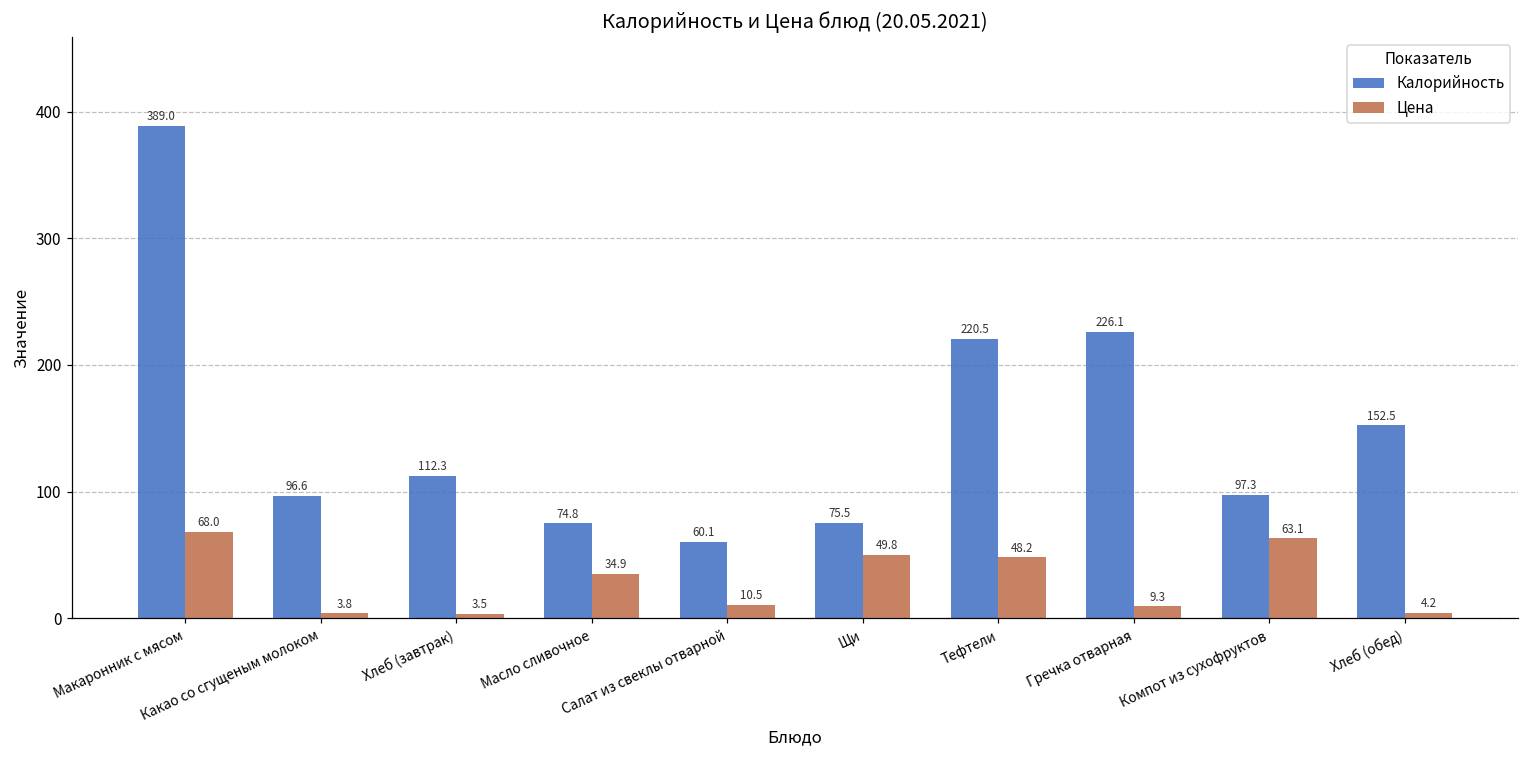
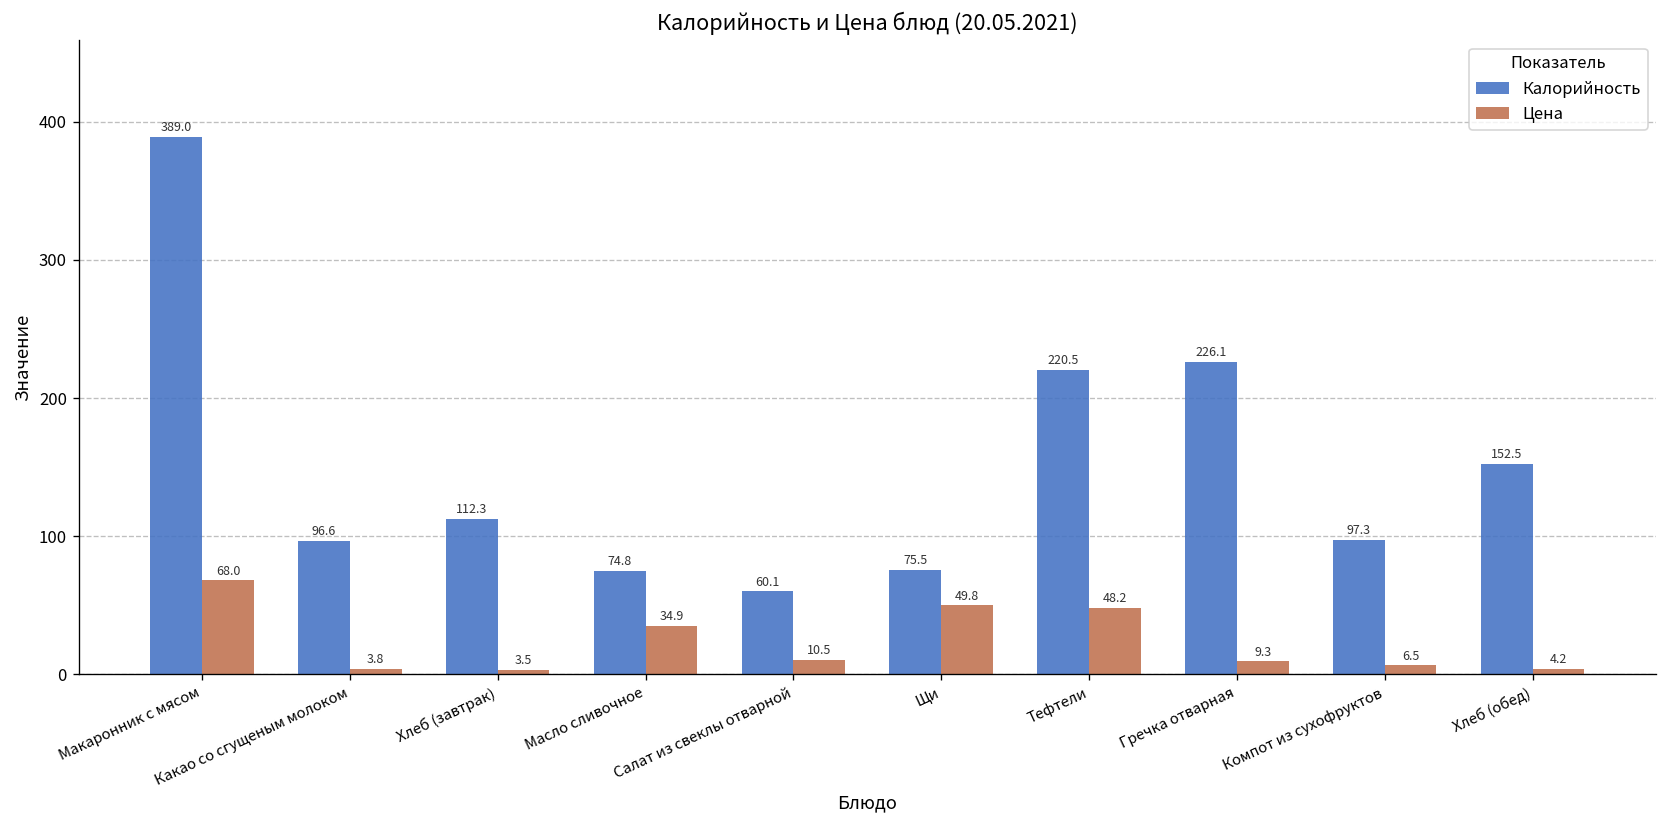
  {
    "Калорийность": {
      "Макаронник с мясом": 389.0,
      "Какао со сгущеным молоком": 96.6,
      "Хлеб (завтрак)": 112.3,
      "Масло сливочное": 74.8,
      "Салат из свеклы отварной": 60.1,
      "Щи": 75.5,
      "Тефтели": 220.5,
      "Гречка отварная": 226.1,
      "Компот из сухофруктов": 97.3,
      "Хлеб (обед)": 152.5
    },
    "Цена": {
      "Макаронник с мясом": 68.0,
      "Какао со сгущеным молоком": 3.8,
      "Хлеб (завтрак)": 3.5,
      "Масло сливочное": 34.9,
      "Салат из свеклы отварной": 10.5,
      "Щи": 49.8,
      "Тефтели": 48.2,
      "Гречка отварная": 9.3,
-     "Компот из сухофруктов": 63.1,
+     "Компот из сухофруктов": 6.5,
      "Хлеб (обед)": 4.2
    }
  }
